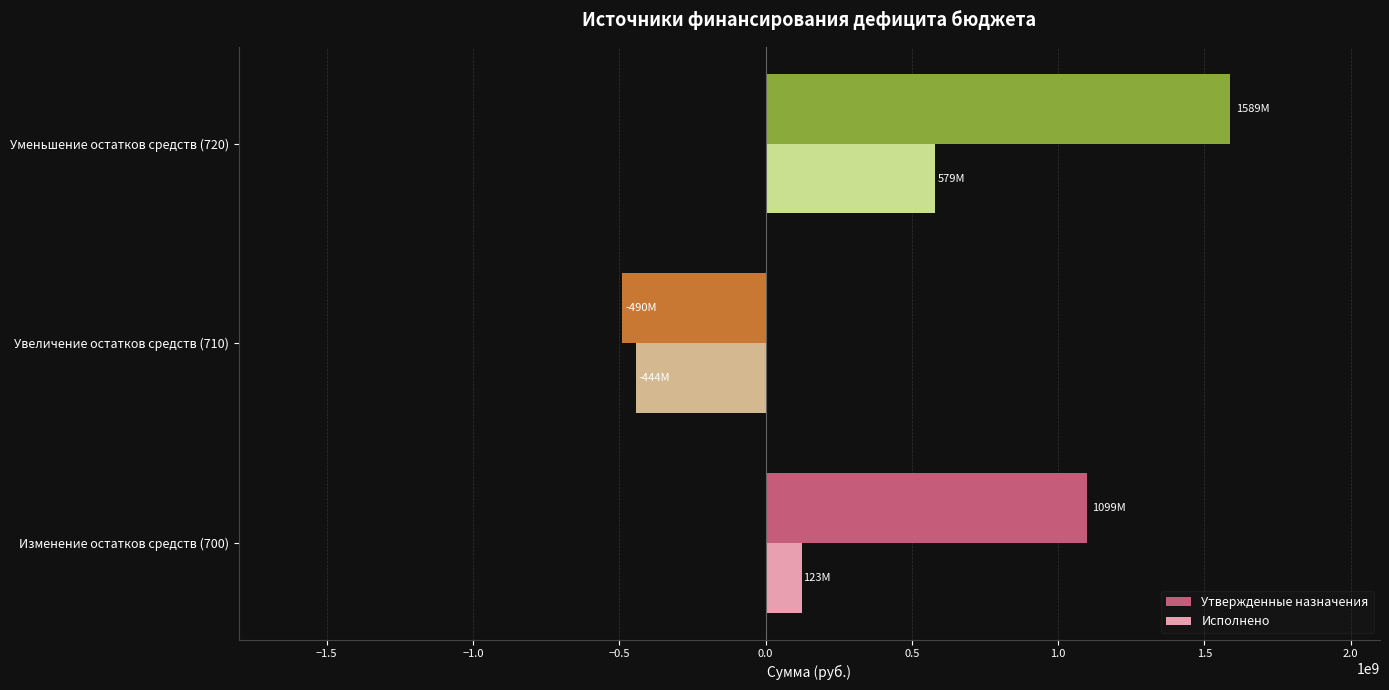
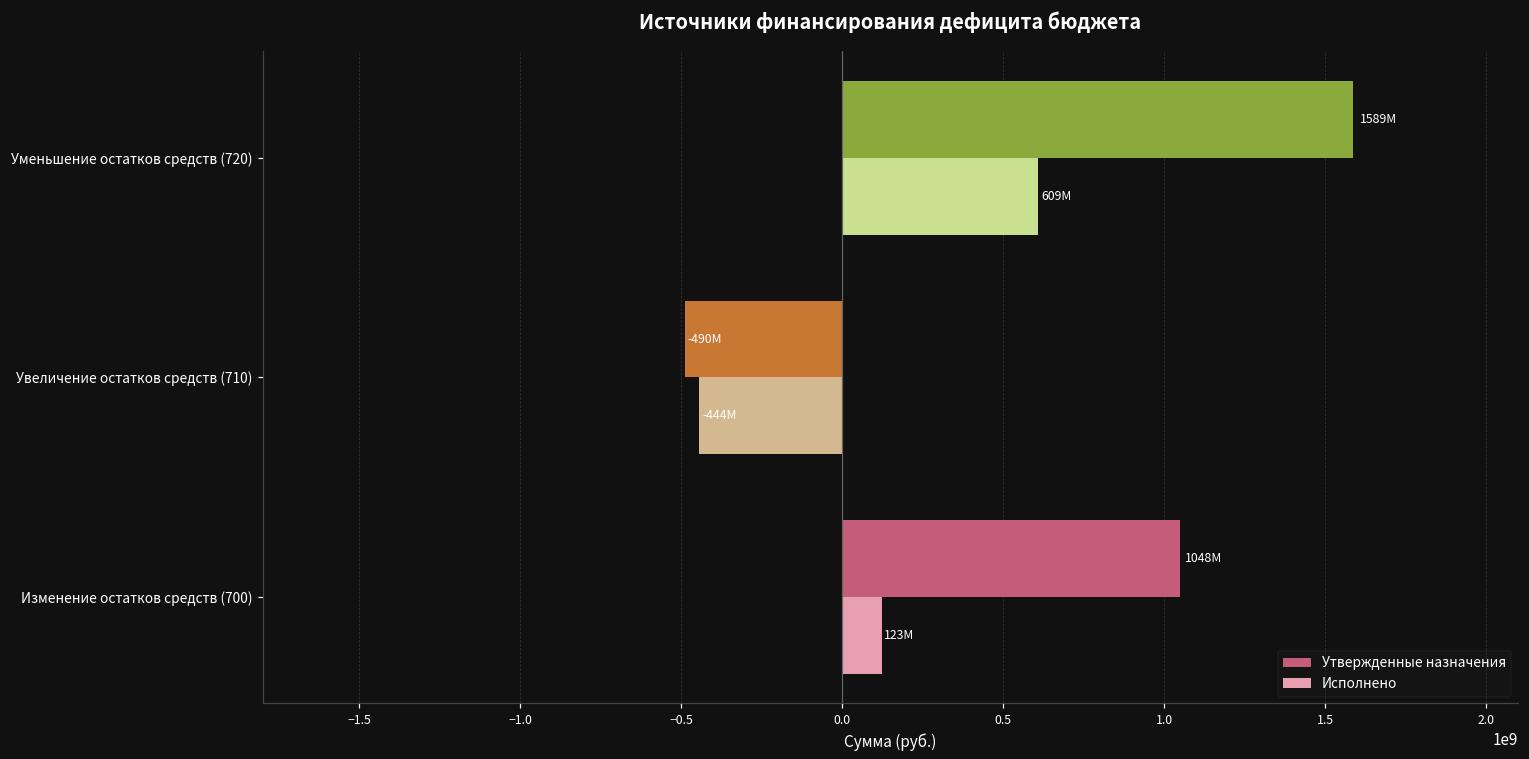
  {
    "Утвержденные назначения": {
      "Уменьшение остатков средств (720)": "1589M",
      "Увеличение остатков средств (710)": "-490M",
-     "Изменение остатков средств (700)": "1099M"
+     "Изменение остатков средств (700)": "1048M"
    },
    "Исполнено": {
-     "Уменьшение остатков средств (720)": "579M",
+     "Уменьшение остатков средств (720)": "609M",
      "Увеличение остатков средств (710)": "-444M",
      "Изменение остатков средств (700)": "123M"
    }
  }
